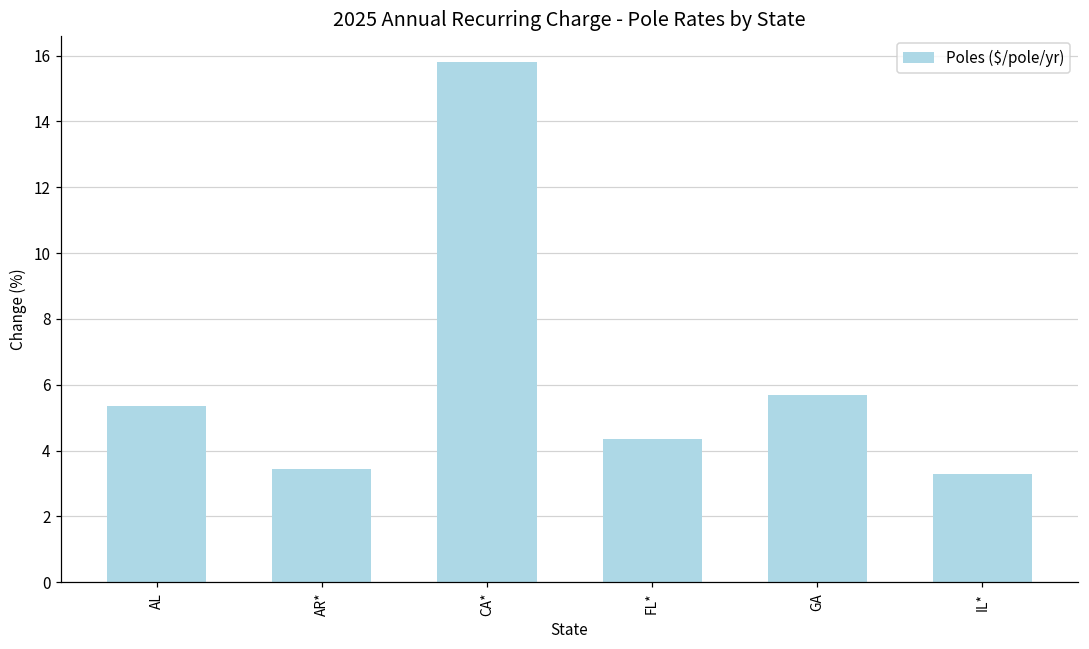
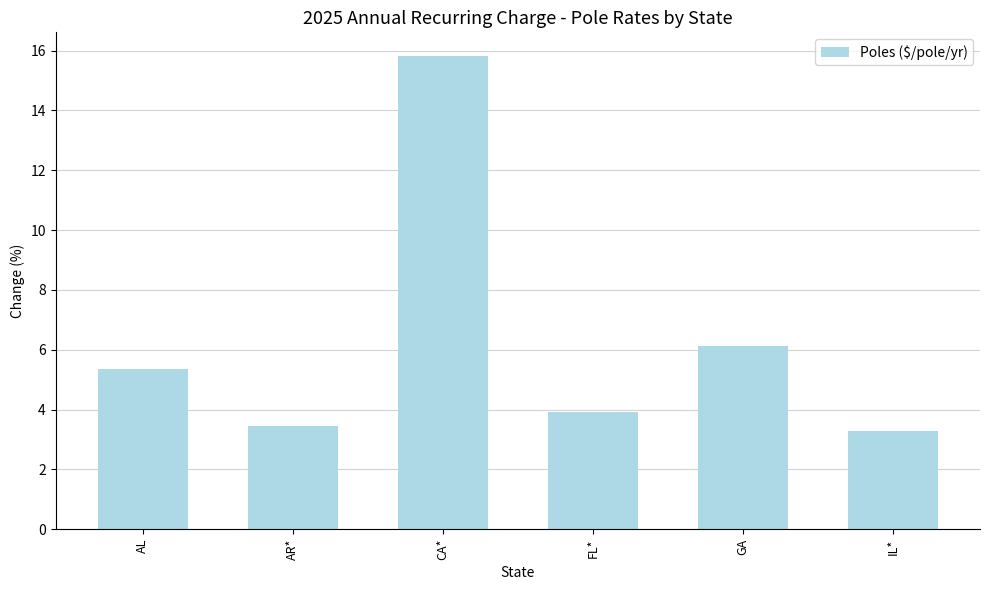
  {
    "AL": 5.3,
    "AR*": 3.4,
    "CA*": 15.8,
-   "FL*": 4.4,
-   "GA": 5.7,
+   "FL*": 3.9,
+   "GA": 6.1,
    "IL*": 3.3
  }
